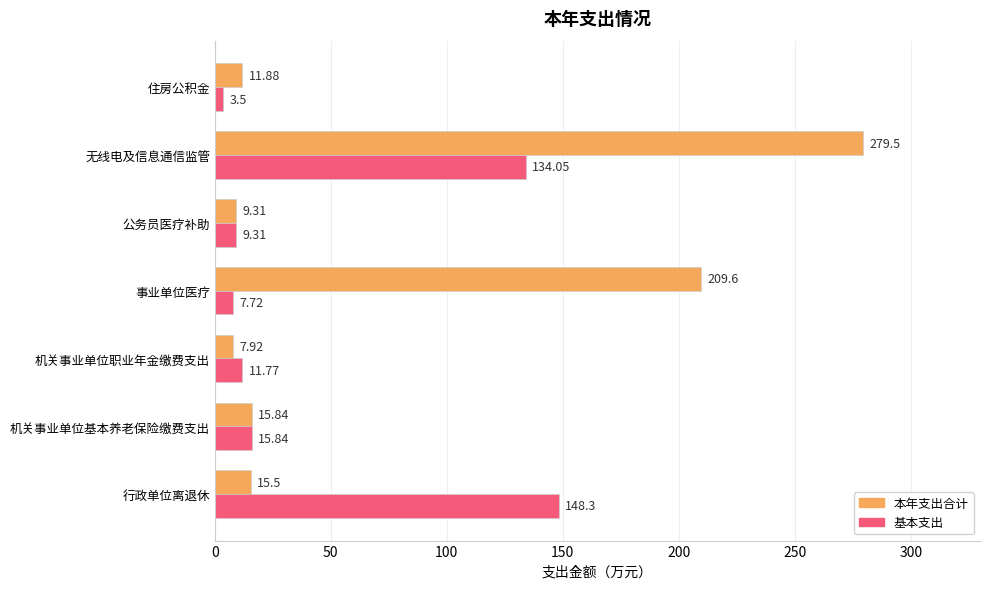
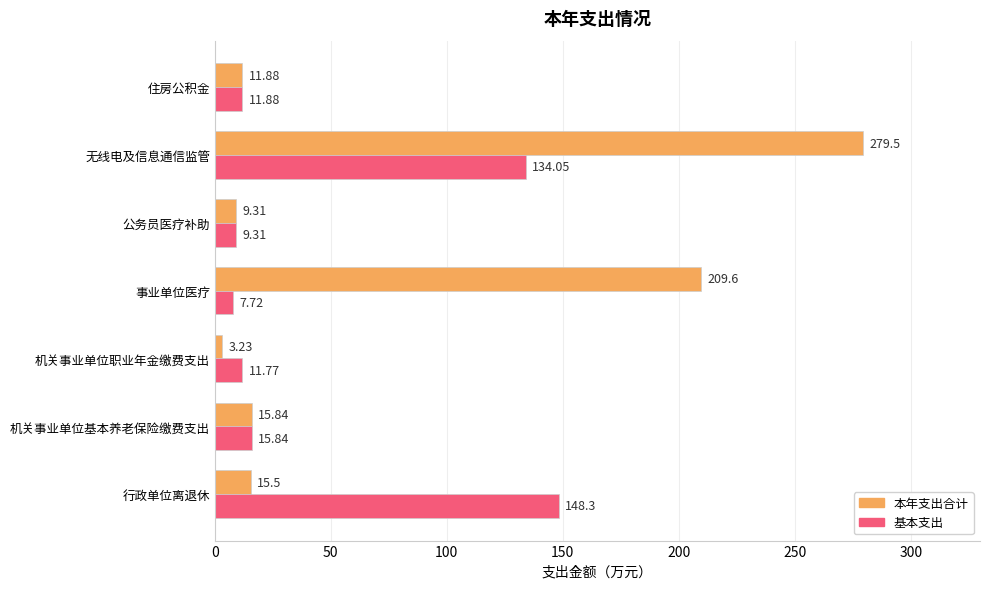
  {
    "本年支出合计": {
      "住房公积金": 11.88,
      "无线电及信息通信监管": 279.5,
      "公务员医疗补助": 9.31,
      "事业单位医疗": 209.6,
-     "机关事业单位职业年金缴费支出": 7.92,
+     "机关事业单位职业年金缴费支出": 3.23,
      "机关事业单位基本养老保险缴费支出": 15.84,
      "行政单位离退休": 15.5
    },
    "基本支出": {
-     "住房公积金": 3.5,
+     "住房公积金": 11.88,
      "无线电及信息通信监管": 134.05,
      "公务员医疗补助": 9.31,
      "事业单位医疗": 7.72,
      "机关事业单位职业年金缴费支出": 11.77,
      "机关事业单位基本养老保险缴费支出": 15.84,
      "行政单位离退休": 148.3
    }
  }
